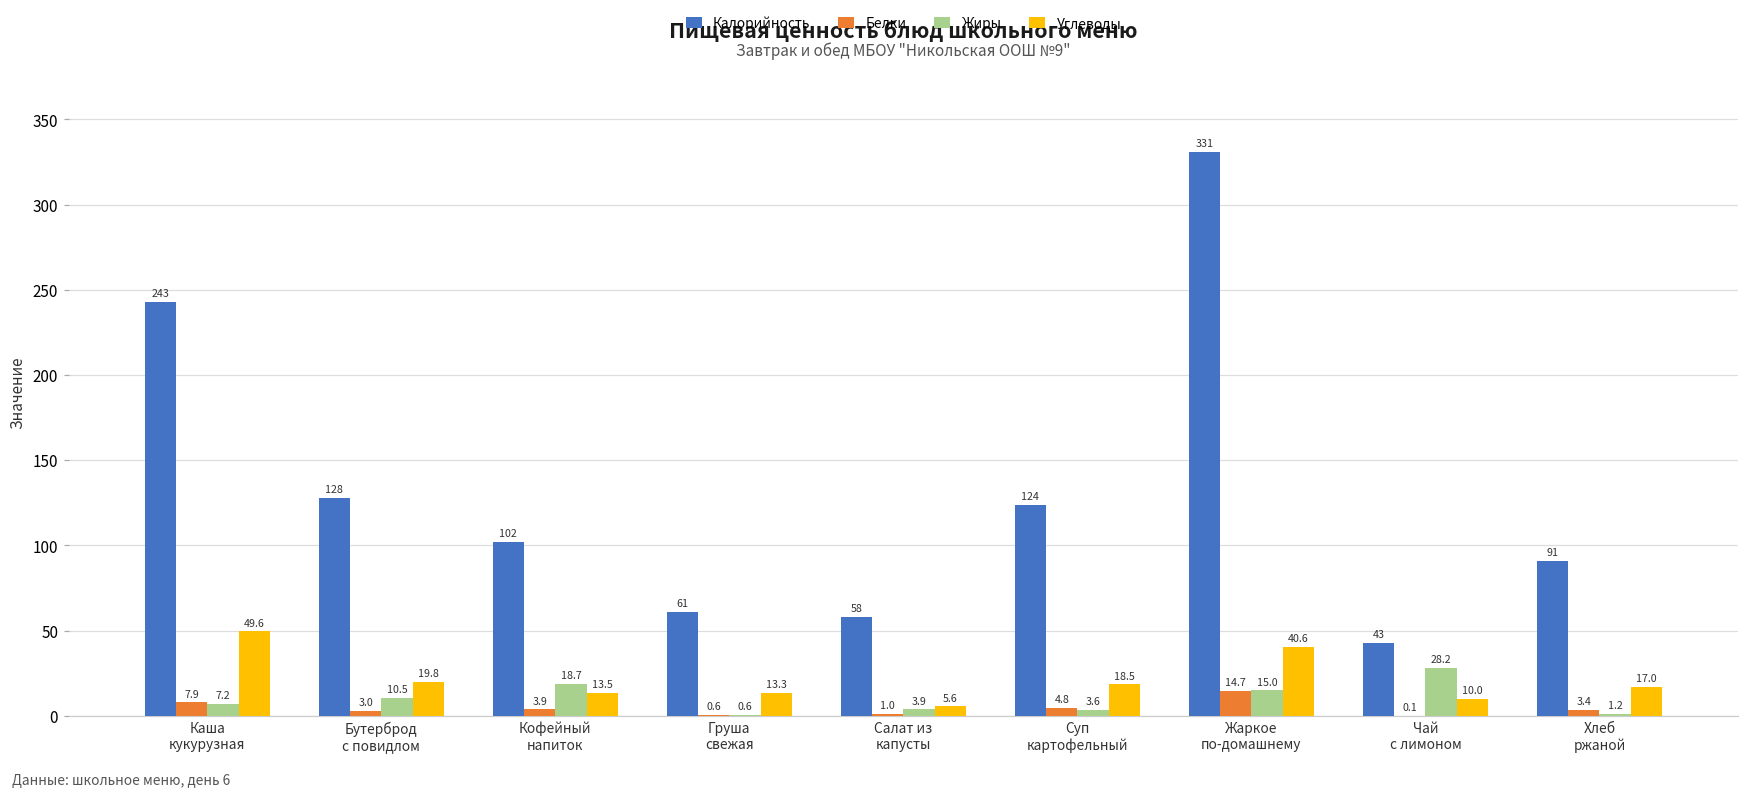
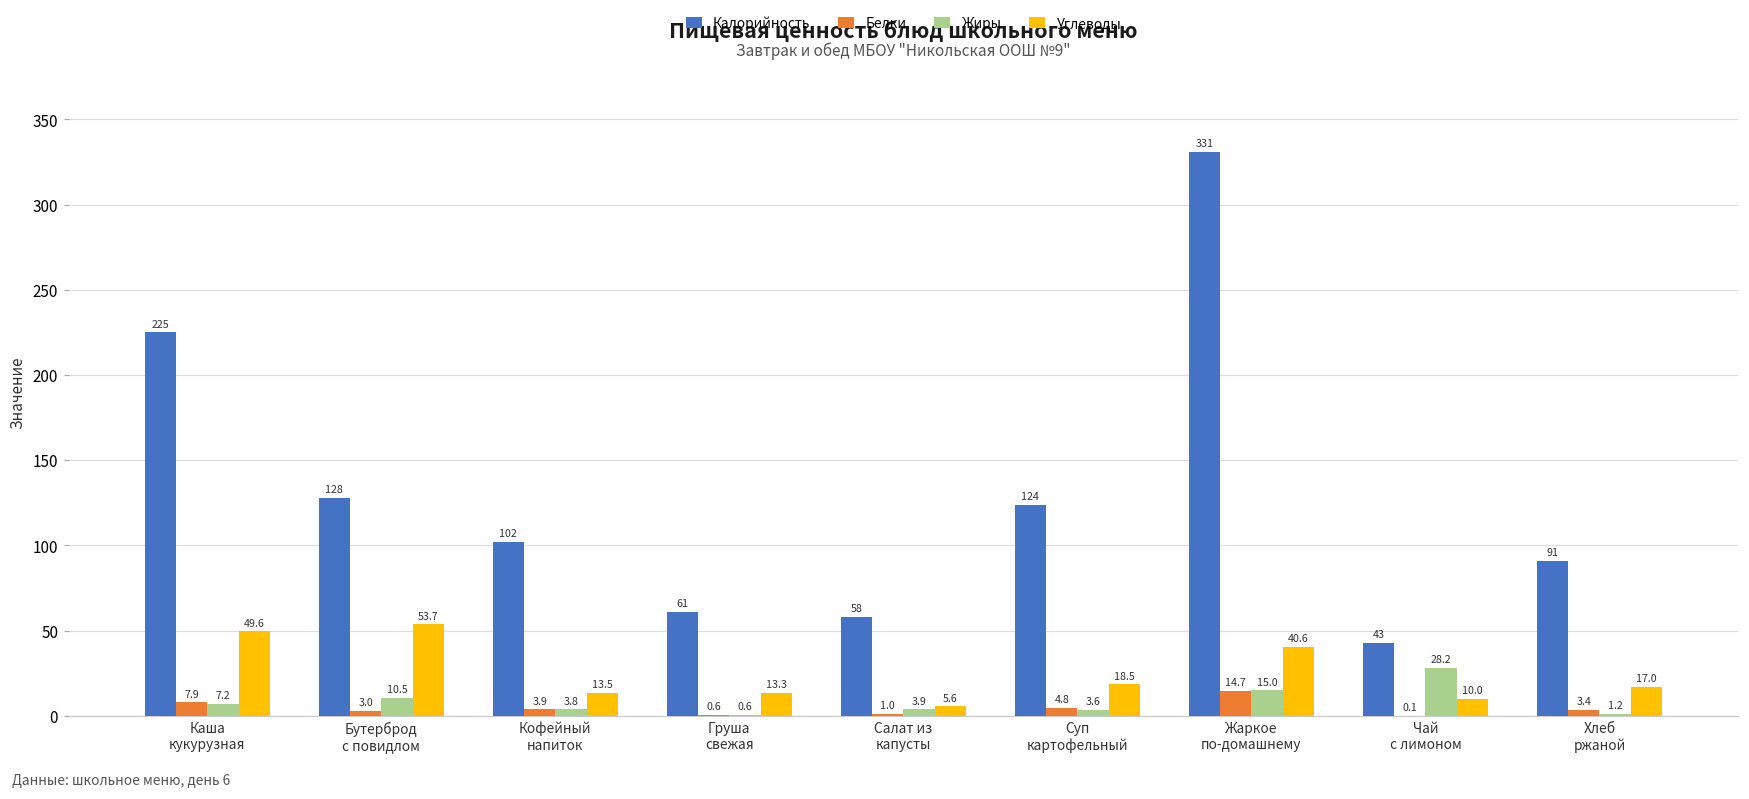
  {
    "Калорийность": {
-     "Каша кукурузная": 243,
+     "Каша кукурузная": 225,
      "Бутерброд с повидлом": 128,
      "Кофейный напиток": 102,
      "Груша свежая": 61,
      "Салат из капусты": 58,
      "Суп картофельный": 124,
      "Жаркое по-домашнему": 331,
      "Чай с лимоном": 43,
      "Хлеб ржаной": 91
    },
    "Белки": {
      "Каша кукурузная": 7.9,
      "Бутерброд с повидлом": 3.0,
      "Кофейный напиток": 3.9,
      "Груша свежая": 0.6,
      "Салат из капусты": 1.0,
      "Суп картофельный": 4.8,
      "Жаркое по-домашнему": 14.7,
      "Чай с лимоном": 0.1,
      "Хлеб ржаной": 3.4
    },
    "Жиры": {
      "Каша кукурузная": 7.2,
      "Бутерброд с повидлом": 10.5,
-     "Кофейный напиток": 18.7,
+     "Кофейный напиток": 3.8,
      "Груша свежая": 0.6,
      "Салат из капусты": 3.9,
      "Суп картофельный": 3.6,
      "Жаркое по-домашнему": 15.0,
      "Чай с лимоном": 28.2,
      "Хлеб ржаной": 1.2
    },
    "Углеводы": {
      "Каша кукурузная": 49.6,
-     "Бутерброд с повидлом": 19.8,
+     "Бутерброд с повидлом": 53.7,
      "Кофейный напиток": 13.5,
      "Груша свежая": 13.3,
      "Салат из капусты": 5.6,
      "Суп картофельный": 18.5,
      "Жаркое по-домашнему": 40.6,
      "Чай с лимоном": 10.0,
      "Хлеб ржаной": 17.0
    }
  }
